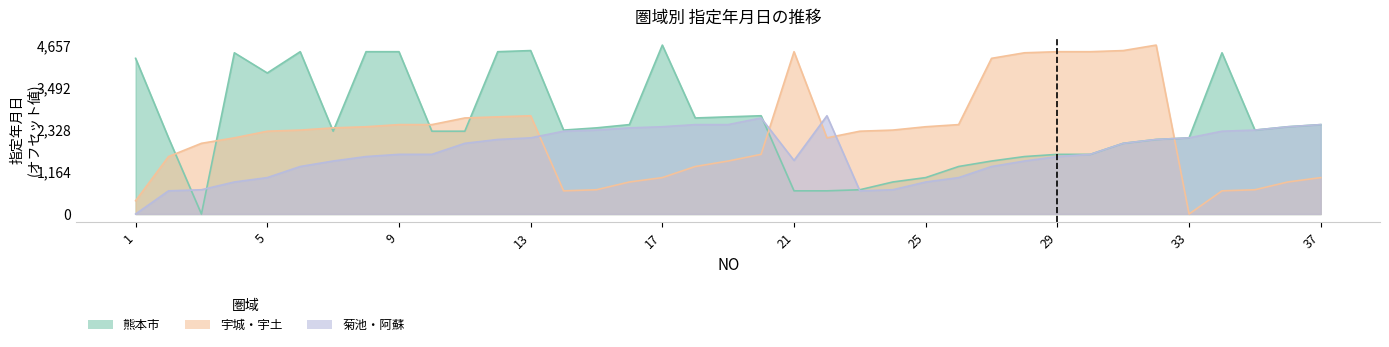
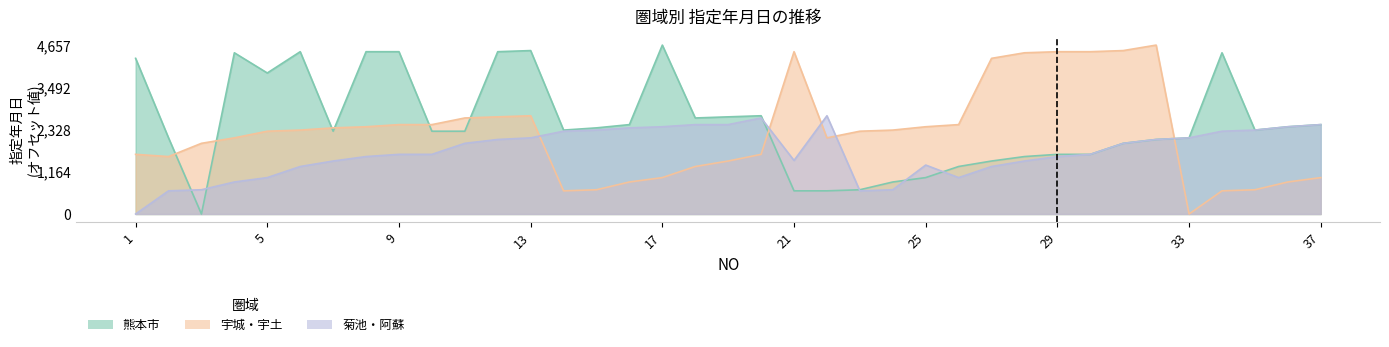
  {
    "熊本市": {
      "1": "4,300",
      "5": "3,900",
      "9": "4,500",
      "13": "4,500",
      "17": "4,700",
      "21": "600",
      "25": "1,000"
    },
    "宇城・宇土": {
-     "1": "400",
+     "1": "1,600",
      "5": "2,300",
      "9": "2,500",
      "13": "2,700",
      "17": "1,000",
      "21": "4,500",
      "25": "2,400",
      "29": "4,500",
      "33": "0",
      "37": "1,000"
    },
    "菊池・阿蘇": {
      "1": "0",
      "5": "1,000",
      "9": "1,600",
      "13": "2,100",
      "17": "2,400",
      "21": "1,500",
-     "25": "900"
+     "25": "1,400"
    }
  }
